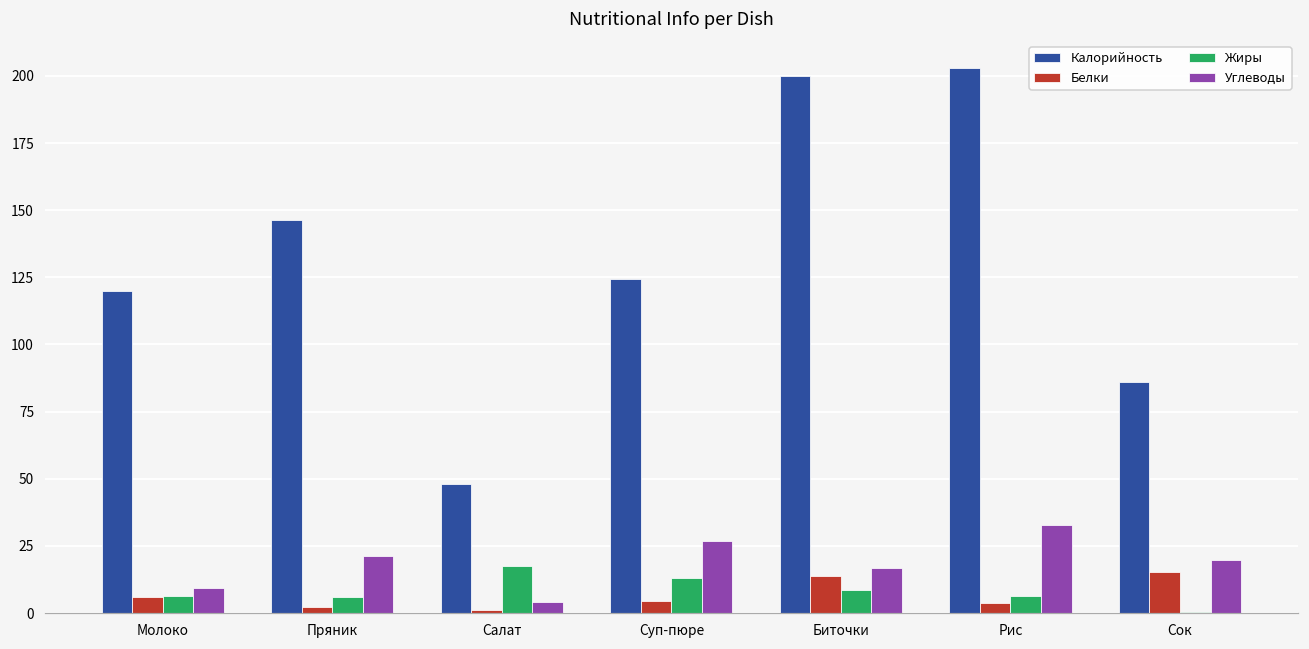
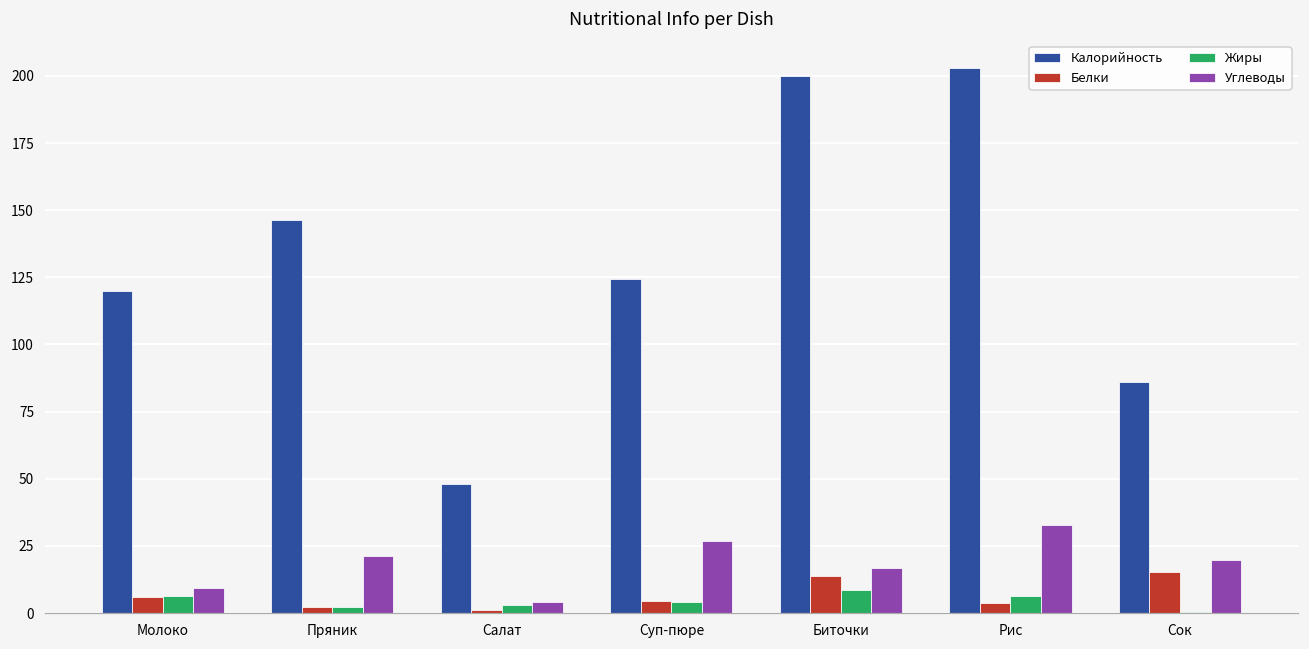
  {
    "Калорийность": {
      "Молоко": 120,
      "Пряник": 146,
      "Салат": 48,
      "Суп-пюре": 124,
      "Биточки": 200,
      "Рис": 203,
      "Сок": 86
    },
    "Белки": {
      "Молоко": 6,
      "Пряник": 2,
      "Суп-пюре": 4,
      "Биточки": 14,
      "Рис": 4,
      "Сок": 15
    },
    "Жиры": {
      "Молоко": 6,
-     "Пряник": 6,
-     "Салат": 17,
-     "Суп-пюре": 13,
+     "Пряник": 2,
+     "Салат": 3,
+     "Суп-пюре": 4,
      "Биточки": 9,
      "Рис": 6
    },
    "Углеводы": {
      "Молоко": 9,
      "Пряник": 21,
      "Салат": 4,
      "Суп-пюре": 27,
      "Биточки": 17,
      "Рис": 33,
      "Сок": 20
    }
  }
